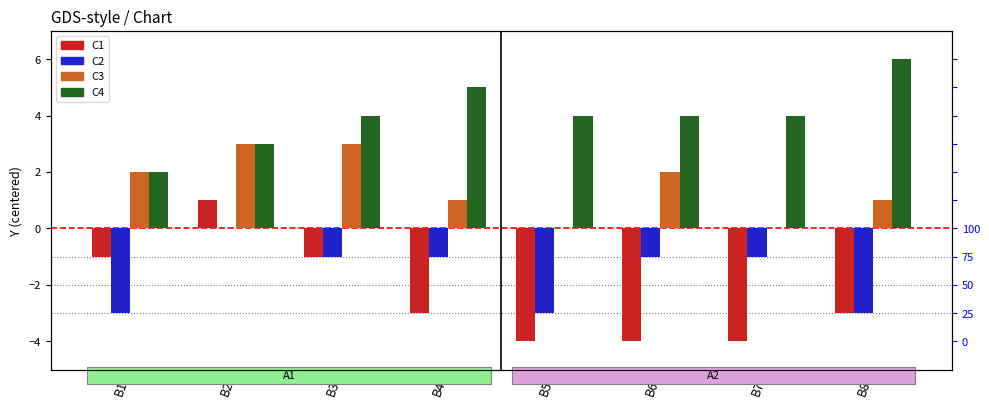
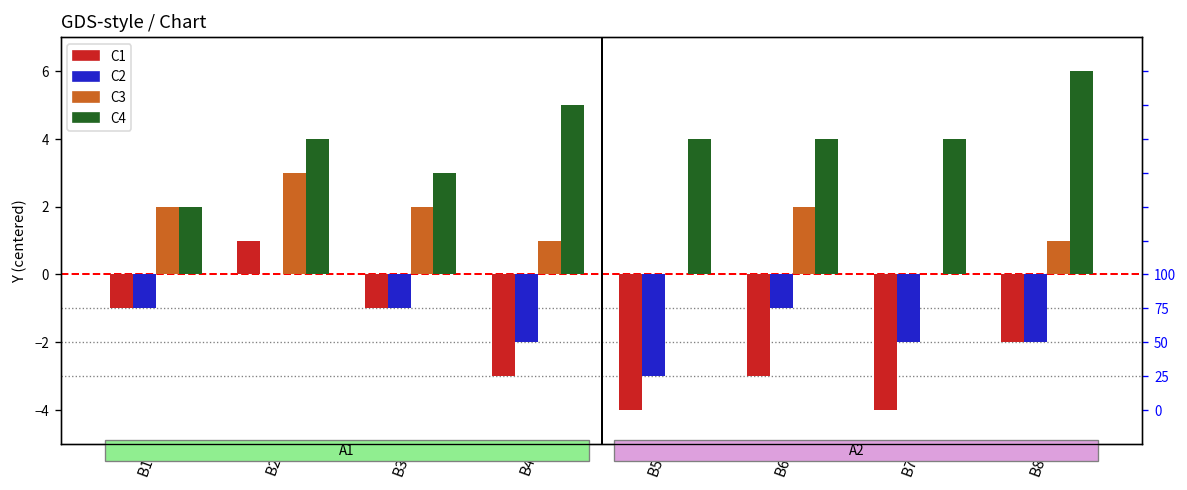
  {
    "C1": {
      "B1": -1.0,
      "B2": 1.0,
      "B3": -1.0,
      "B4": -3.0,
      "B5": -4.0,
-     "B6": -4.0,
+     "B6": -3.0,
      "B7": -4.0,
-     "B8": -3.0
+     "B8": -2.0
    },
    "C2": {
-     "B1": -3.0,
+     "B1": -1.0,
      "B2": 0.0,
      "B3": -1.0,
-     "B4": -1.0,
+     "B4": -2.0,
      "B5": -3.0,
      "B6": -1.0,
-     "B7": -1.0,
-     "B8": -3.0
+     "B7": -2.0,
+     "B8": -2.0
    },
    "C3": {
      "B1": 2.0,
      "B2": 3.0,
-     "B3": 3.0,
+     "B3": 2.0,
      "B4": 1.0,
      "B5": 0.0,
      "B6": 2.0,
      "B7": 0.0,
      "B8": 1.0
    },
    "C4": {
      "B1": 2.0,
-     "B2": 3.0,
-     "B3": 4.0,
+     "B2": 4.0,
+     "B3": 3.0,
      "B4": 5.0,
      "B5": 4.0,
      "B6": 4.0,
      "B7": 4.0,
      "B8": 6.0
    }
  }
